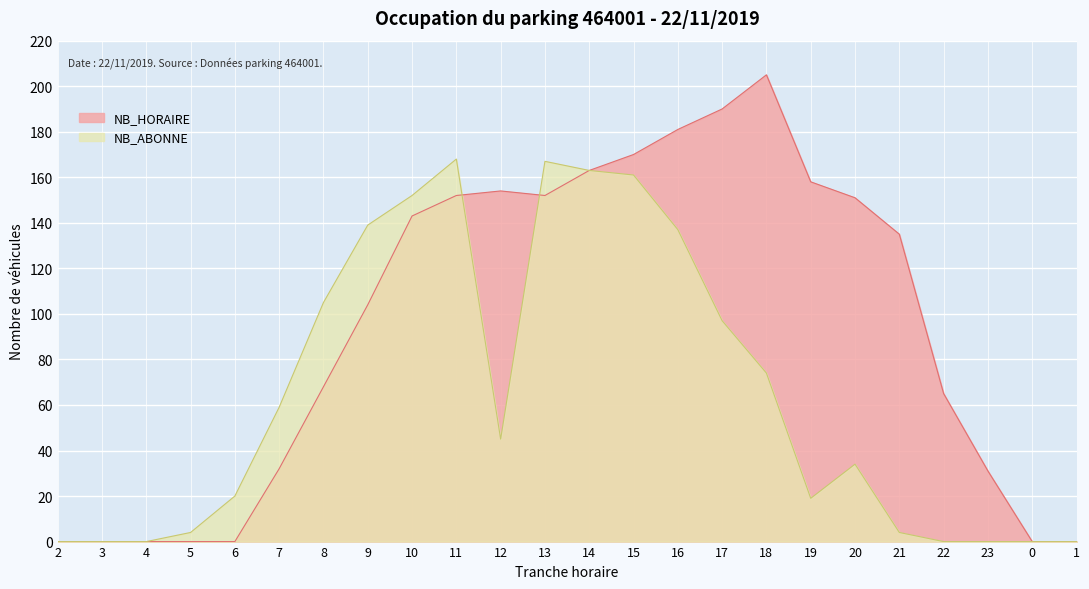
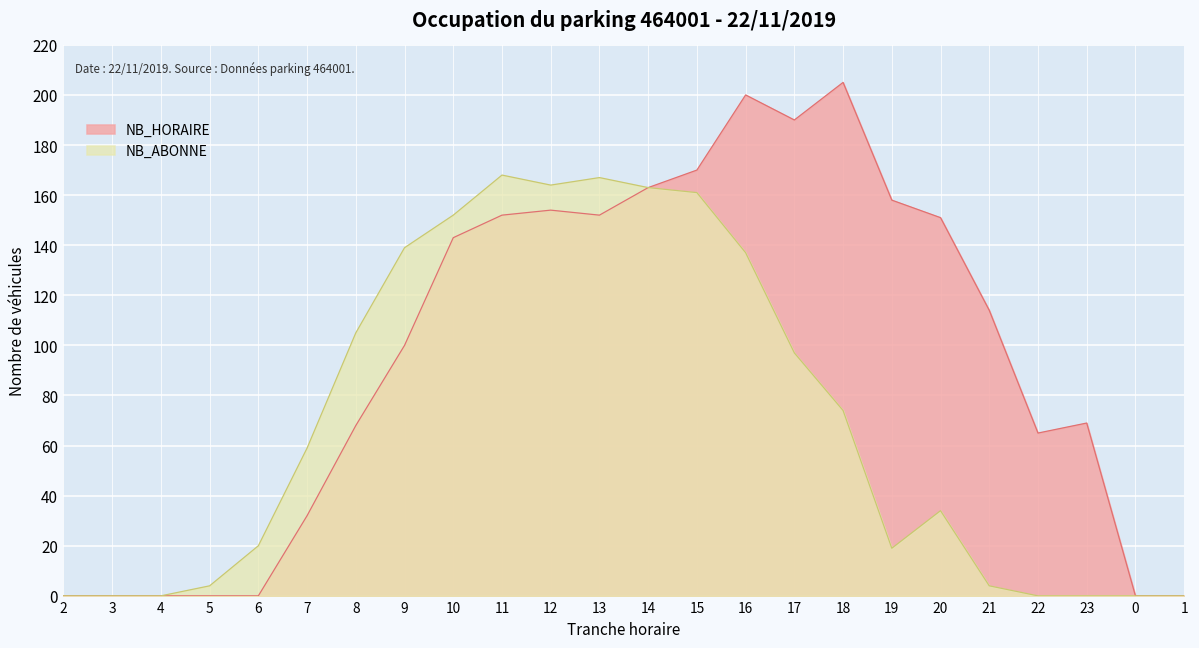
  {
    "NB_HORAIRE": {
      "5": 0,
      "6": 0,
      "7": 32,
      "8": 68,
-     "9": 104,
+     "9": 100,
      "10": 143,
      "11": 152,
      "12": 154,
      "13": 152,
      "15": 170,
-     "16": 181,
+     "16": 200,
      "17": 190,
      "18": 205,
      "19": 158,
      "20": 151,
-     "21": 135,
+     "21": 114,
      "22": 65,
-     "23": 31
+     "23": 69
    },
    "NB_ABONNE": {
      "5": 4,
      "6": 20,
      "7": 59,
      "8": 105,
      "9": 139,
      "10": 152,
      "11": 168,
-     "12": 45,
+     "12": 164,
      "13": 167,
      "15": 161,
      "16": 137,
      "17": 97,
      "18": 74,
      "19": 19,
      "20": 34,
      "21": 4,
      "22": 0,
      "23": 0
    }
  }
